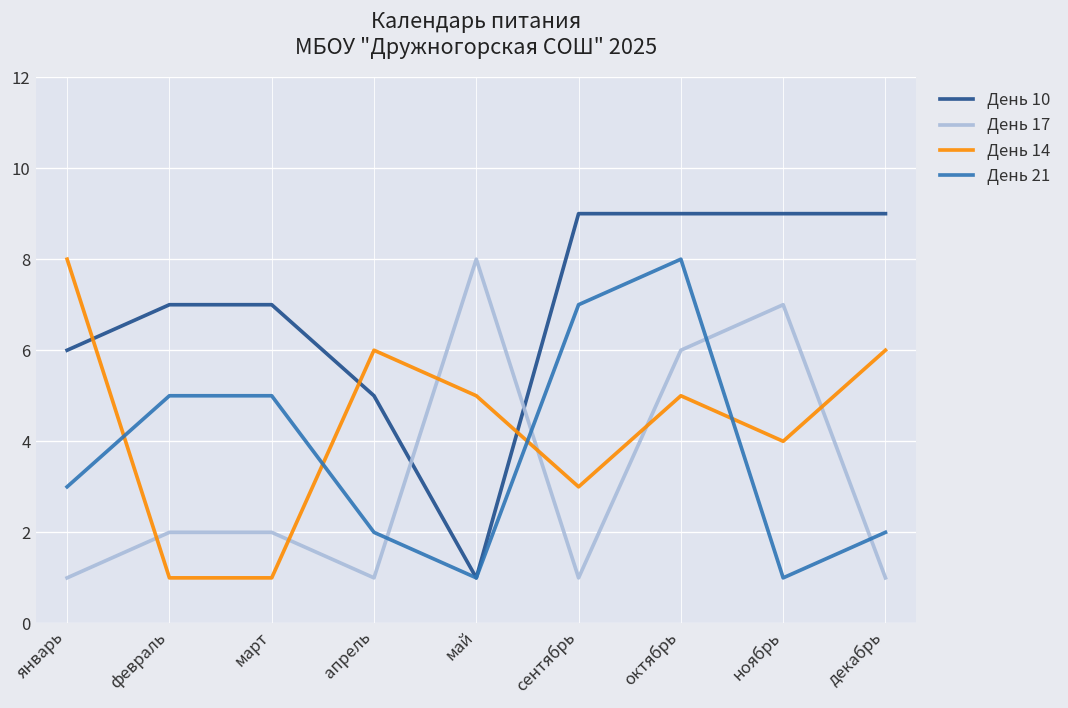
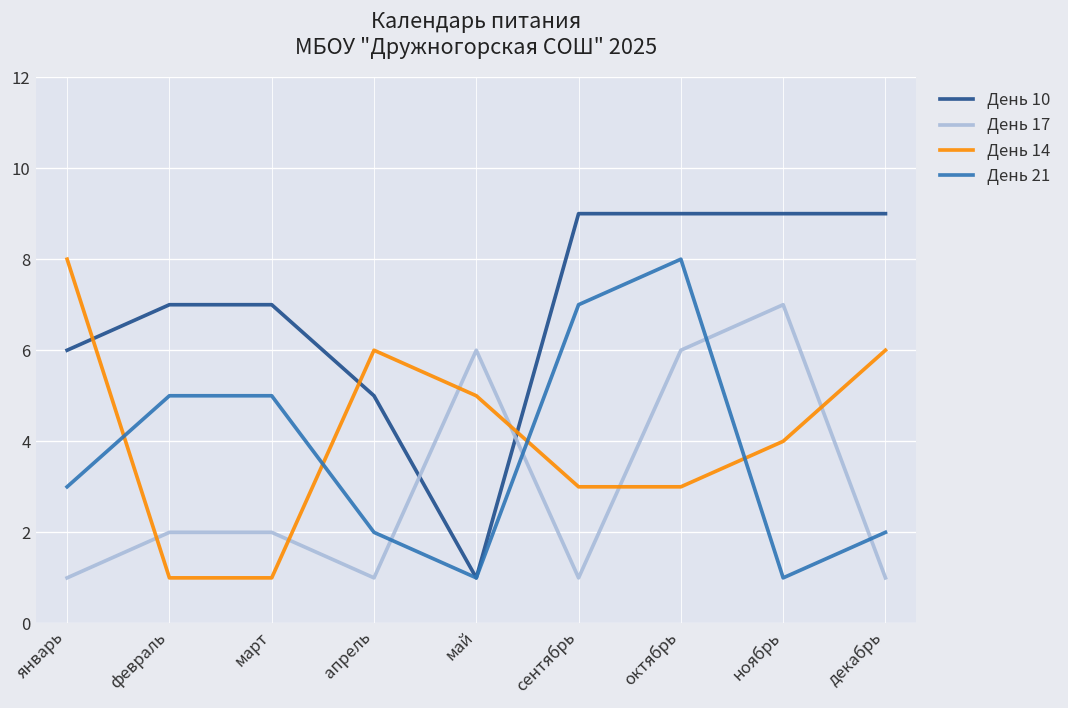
  {
    "День 17": {
      "январь": 1,
      "февраль": 2,
      "март": 2,
      "апрель": 1,
-     "май": 8,
+     "май": 6,
      "сентябрь": 1,
      "октябрь": 6,
      "ноябрь": 7,
      "декабрь": 1
    },
    "День 14": {
      "январь": 8,
      "февраль": 1,
      "март": 1,
      "апрель": 6,
      "май": 5,
      "сентябрь": 3,
-     "октябрь": 5,
+     "октябрь": 3,
      "ноябрь": 4,
      "декабрь": 6
    }
  }
